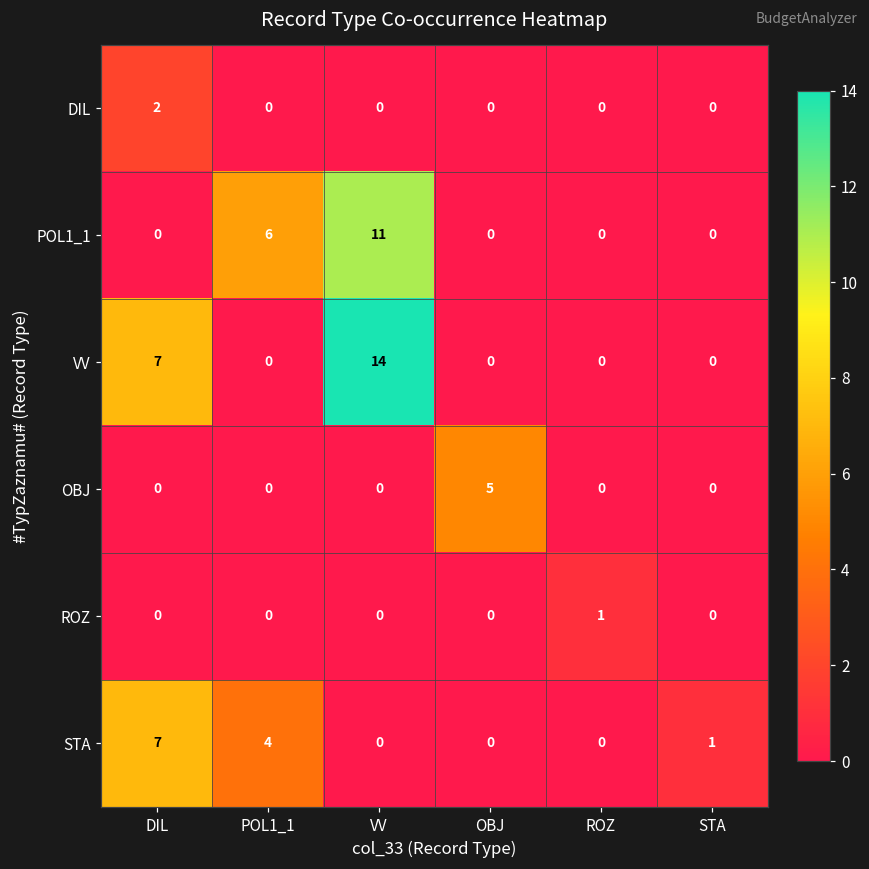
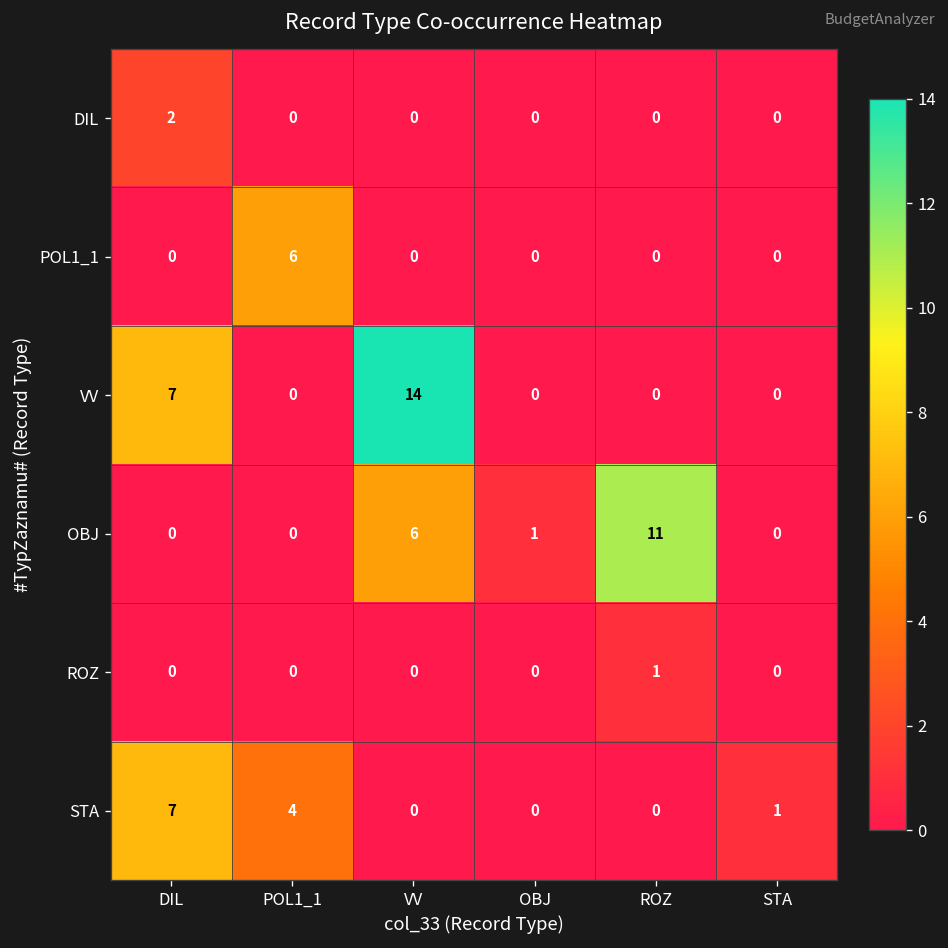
  {
    "DIL": {
      "DIL": 2,
      "POL1_1": 0,
      "VV": 0,
      "OBJ": 0,
      "ROZ": 0,
      "STA": 0
    },
    "POL1_1": {
      "DIL": 0,
      "POL1_1": 6,
-     "VV": 11,
+     "VV": 0,
      "OBJ": 0,
      "ROZ": 0,
      "STA": 0
    },
    "VV": {
      "DIL": 7,
      "POL1_1": 0,
      "VV": 14,
      "OBJ": 0,
      "ROZ": 0,
      "STA": 0
    },
    "OBJ": {
      "DIL": 0,
      "POL1_1": 0,
-     "VV": 0,
-     "OBJ": 5,
-     "ROZ": 0,
+     "VV": 6,
+     "OBJ": 1,
+     "ROZ": 11,
      "STA": 0
    },
    "ROZ": {
      "DIL": 0,
      "POL1_1": 0,
      "VV": 0,
      "OBJ": 0,
      "ROZ": 1,
      "STA": 0
    },
    "STA": {
      "DIL": 7,
      "POL1_1": 4,
      "VV": 0,
      "OBJ": 0,
      "ROZ": 0,
      "STA": 1
    }
  }
